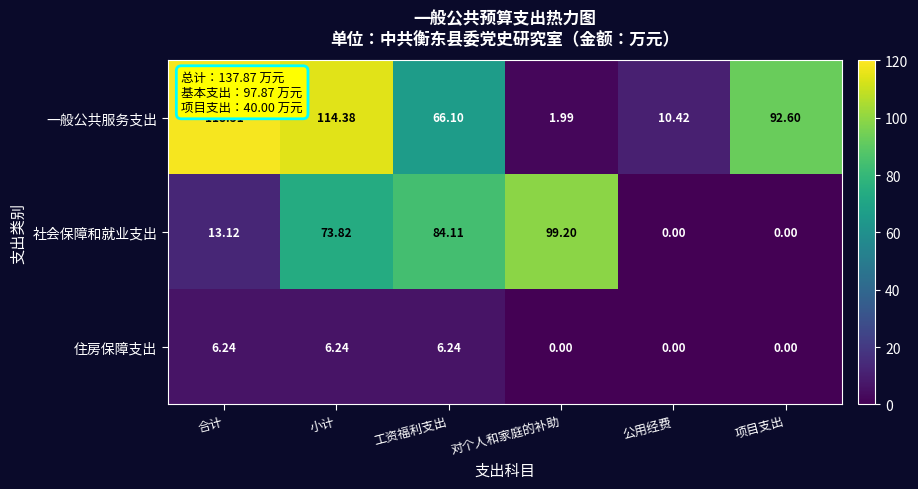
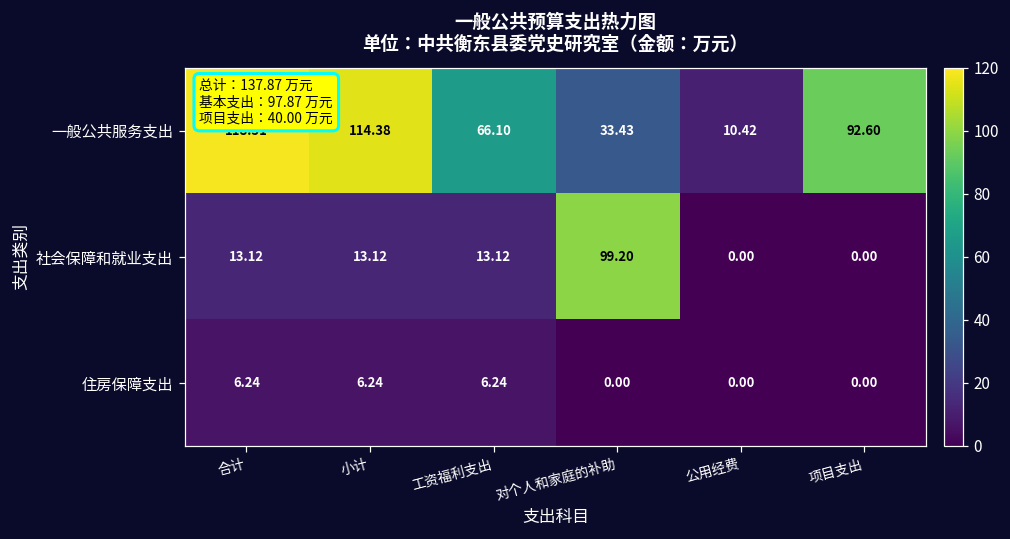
  {
    "一般公共服务支出": {
      "小计": 114.38,
      "工资福利支出": 66.10,
-     "对个人和家庭的补助": 1.99,
+     "对个人和家庭的补助": 33.43,
      "公用经费": 10.42,
      "项目支出": 92.60
    },
    "社会保障和就业支出": {
      "合计": 13.12,
-     "小计": 73.82,
-     "工资福利支出": 84.11,
+     "小计": 13.12,
+     "工资福利支出": 13.12,
      "对个人和家庭的补助": 99.20,
      "公用经费": 0.00,
      "项目支出": 0.00
    },
    "住房保障支出": {
      "合计": 6.24,
      "小计": 6.24,
      "工资福利支出": 6.24,
      "对个人和家庭的补助": 0.00,
      "公用经费": 0.00,
      "项目支出": 0.00
    }
  }
